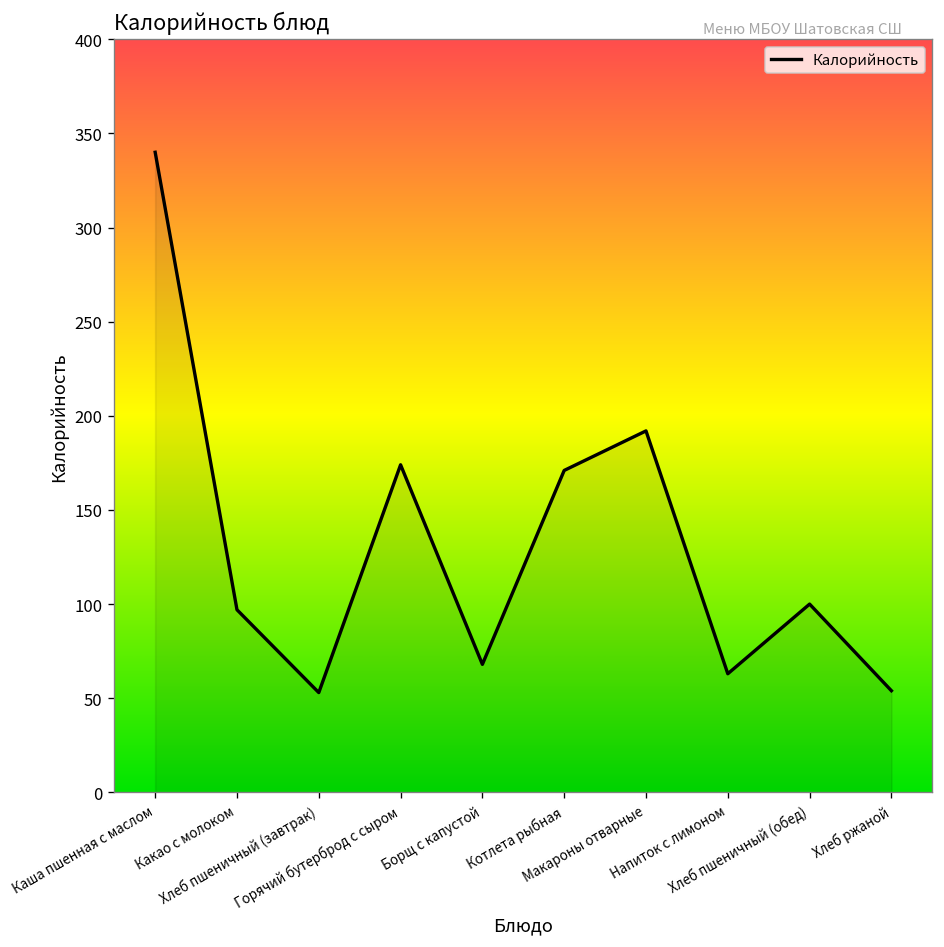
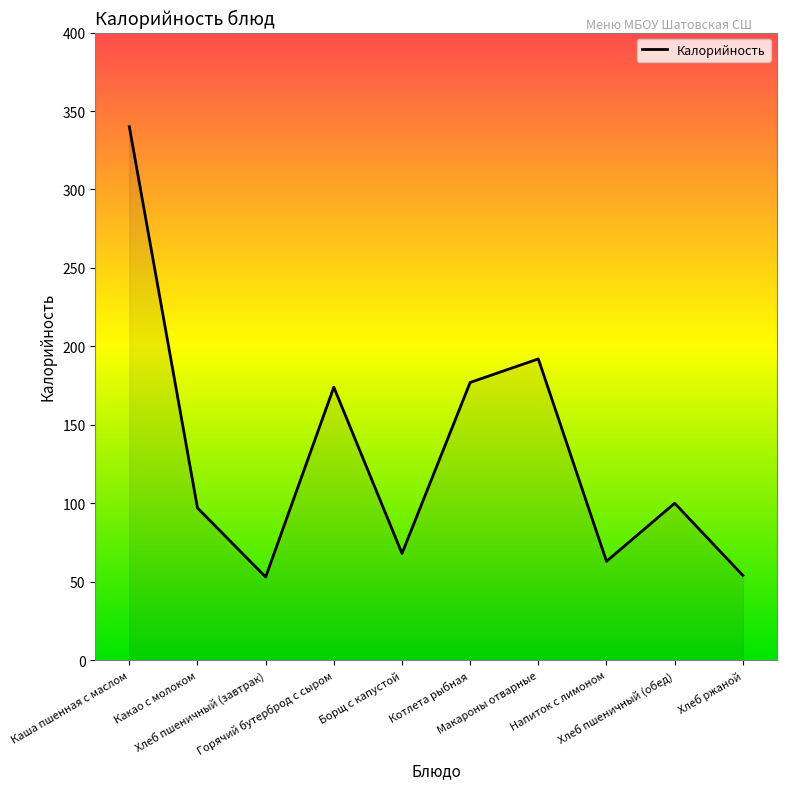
  {
    "Каша пшенная с маслом": 340,
    "Какао с молоком": 97,
    "Хлеб пшеничный (завтрак)": 53,
    "Горячий бутерброд с сыром": 174,
    "Борщ с капустой": 68,
-   "Котлета рыбная": 171,
+   "Котлета рыбная": 177,
    "Макароны отварные": 192,
    "Напиток с лимоном": 63,
    "Хлеб пшеничный (обед)": 100,
    "Хлеб ржаной": 54
  }
